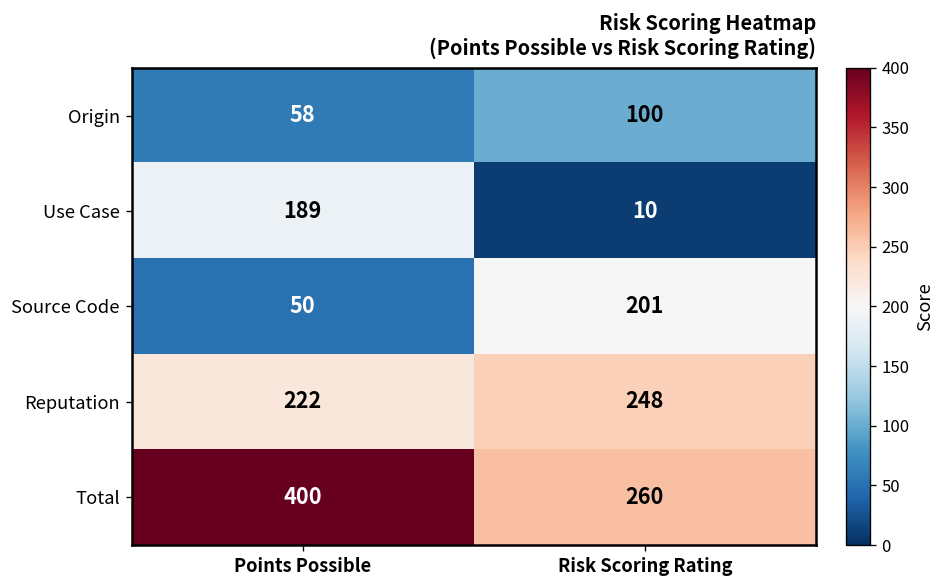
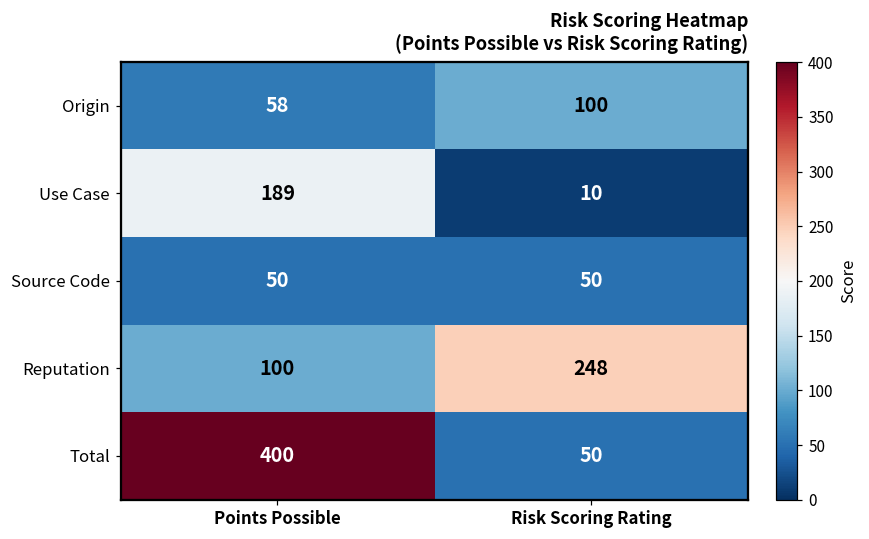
  {
    "Origin": {
      "Points Possible": 58,
      "Risk Scoring Rating": 100
    },
    "Use Case": {
      "Points Possible": 189,
      "Risk Scoring Rating": 10
    },
    "Source Code": {
      "Points Possible": 50,
-     "Risk Scoring Rating": 201
+     "Risk Scoring Rating": 50
    },
    "Reputation": {
-     "Points Possible": 222,
+     "Points Possible": 100,
      "Risk Scoring Rating": 248
    },
    "Total": {
      "Points Possible": 400,
-     "Risk Scoring Rating": 260
+     "Risk Scoring Rating": 50
    }
  }
